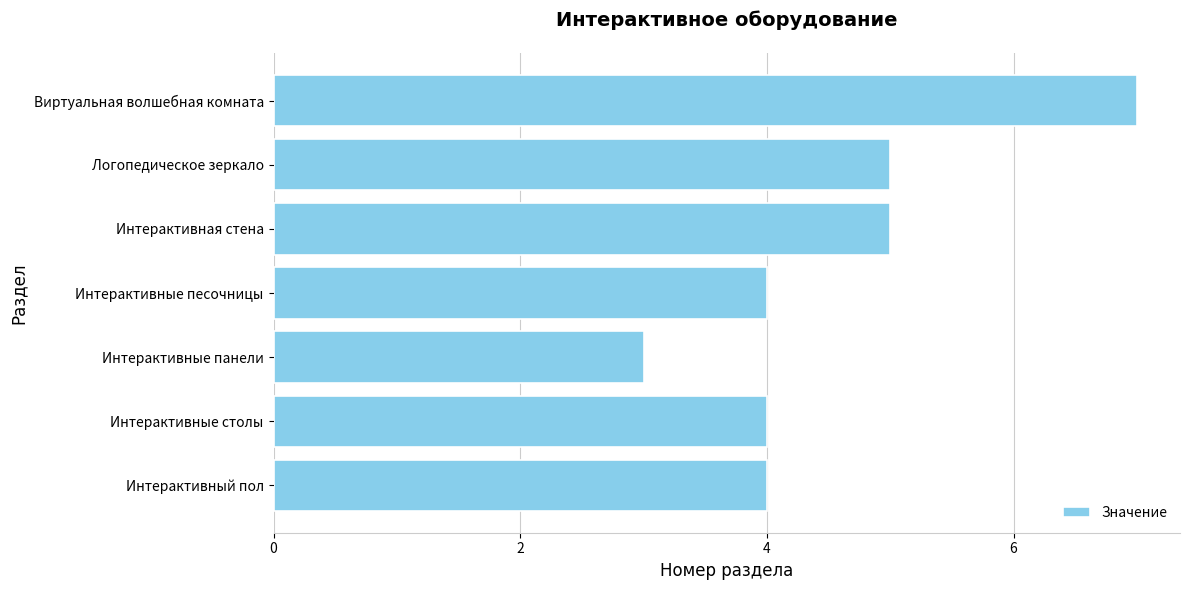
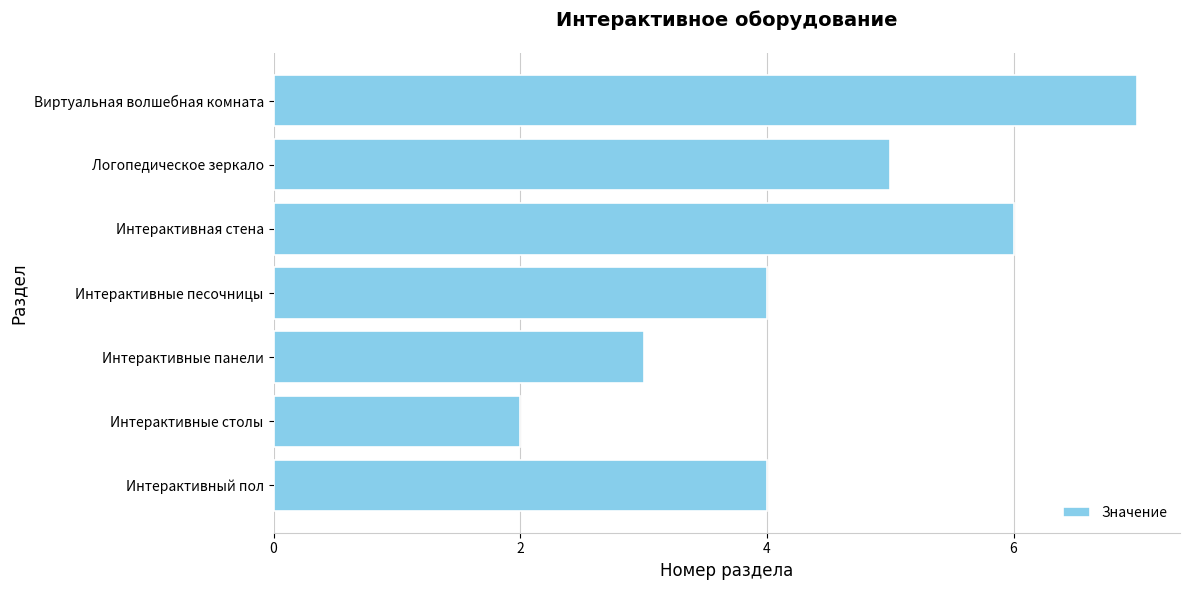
  {
    "Виртуальная волшебная комната": 7,
    "Логопедическое зеркало": 5,
-   "Интерактивная стена": 5,
+   "Интерактивная стена": 6,
    "Интерактивные песочницы": 4,
    "Интерактивные панели": 3,
-   "Интерактивные столы": 4,
+   "Интерактивные столы": 2,
    "Интерактивный пол": 4
  }
